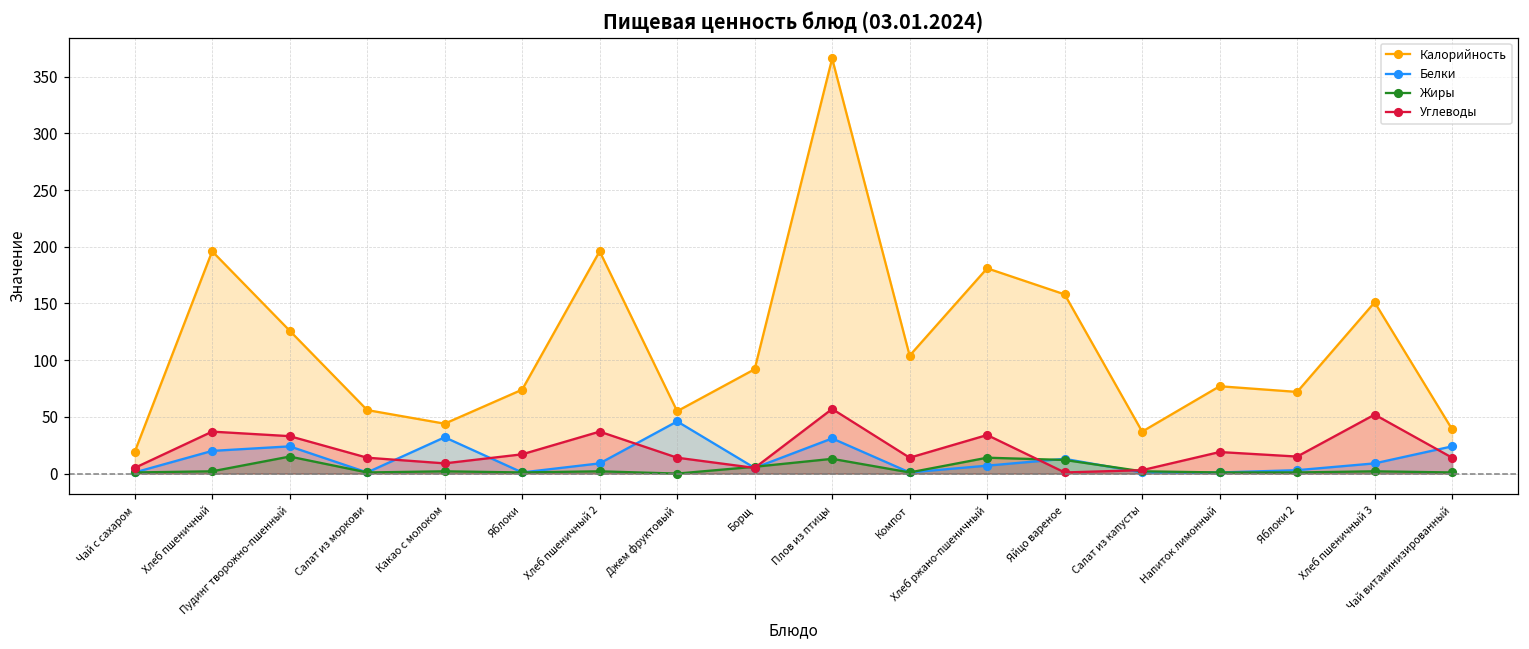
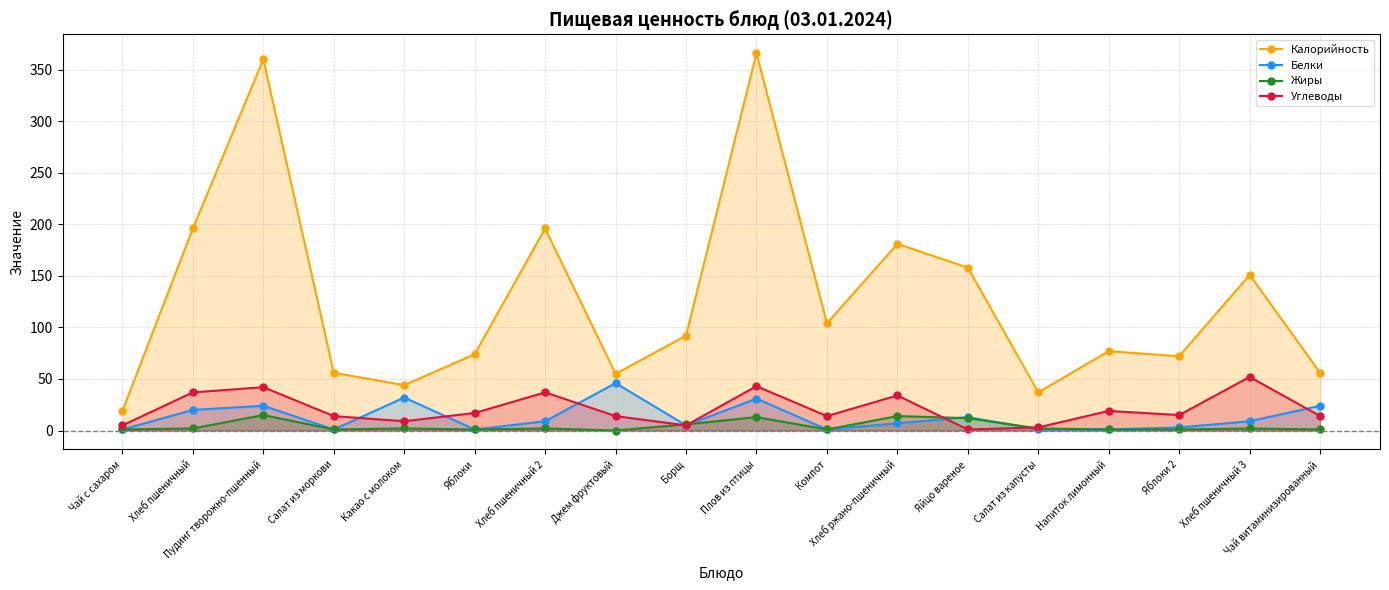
  {
    "Калорийность": {
      "Чай с сахаром": 19,
      "Хлеб пшеничный": 196,
-     "Пудинг творожно-пшенный": 126,
+     "Пудинг творожно-пшенный": 360,
      "Салат из моркови": 56,
      "Какао с молоком": 44,
      "Яблоки": 74,
      "Хлеб пшеничный 2": 196,
      "Джем фруктовый": 55,
      "Борщ": 92,
      "Плов из птицы": 366,
      "Компот": 104,
      "Хлеб ржано-пшеничный": 181,
      "Яйцо вареное": 158,
      "Салат из капусты": 37,
      "Напиток лимонный": 77,
      "Яблоки 2": 72,
      "Хлеб пшеничный 3": 151,
-     "Чай витаминизированный": 39
+     "Чай витаминизированный": 56
    },
    "Белки": {
      "Хлеб пшеничный": 20,
      "Пудинг творожно-пшенный": 24,
      "Какао с молоком": 32,
      "Хлеб пшеничный 2": 9,
      "Джем фруктовый": 46,
      "Плов из птицы": 31,
      "Хлеб ржано-пшеничный": 7,
      "Хлеб пшеничный 3": 9,
      "Чай витаминизированный": 24
    },
    "Жиры": {
      "Хлеб пшеничный": 2,
      "Пудинг творожно-пшенный": 15,
      "Какао с молоком": 2,
      "Хлеб пшеничный 2": 2,
      "Джем фруктовый": 0,
      "Плов из птицы": 13,
      "Хлеб ржано-пшеничный": 14,
      "Хлеб пшеничный 3": 2,
      "Чай витаминизированный": 1
    },
    "Углеводы": {
      "Чай с сахаром": 5,
      "Хлеб пшеничный": 37,
-     "Пудинг творожно-пшенный": 33,
+     "Пудинг творожно-пшенный": 42,
      "Салат из моркови": 14,
      "Какао с молоком": 9,
      "Яблоки": 17,
      "Хлеб пшеничный 2": 37,
      "Джем фруктовый": 14,
-     "Плов из птицы": 57,
+     "Плов из птицы": 43,
      "Компот": 14,
      "Хлеб ржано-пшеничный": 34,
      "Яйцо вареное": 1,
      "Напиток лимонный": 19,
      "Яблоки 2": 15,
      "Хлеб пшеничный 3": 52,
      "Чай витаминизированный": 14
    }
  }
